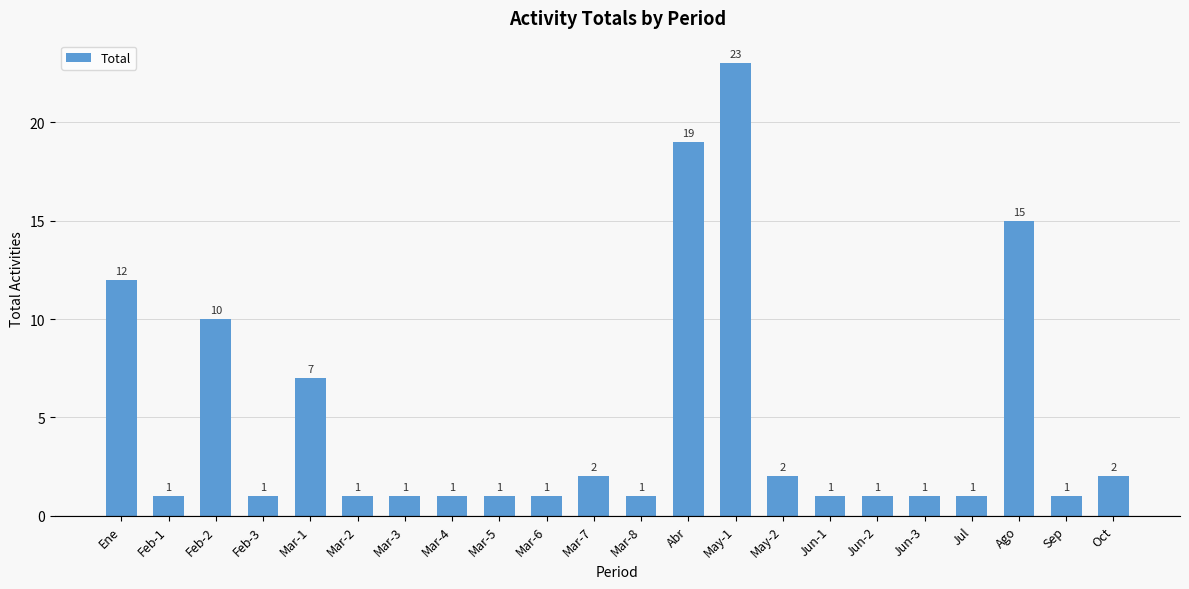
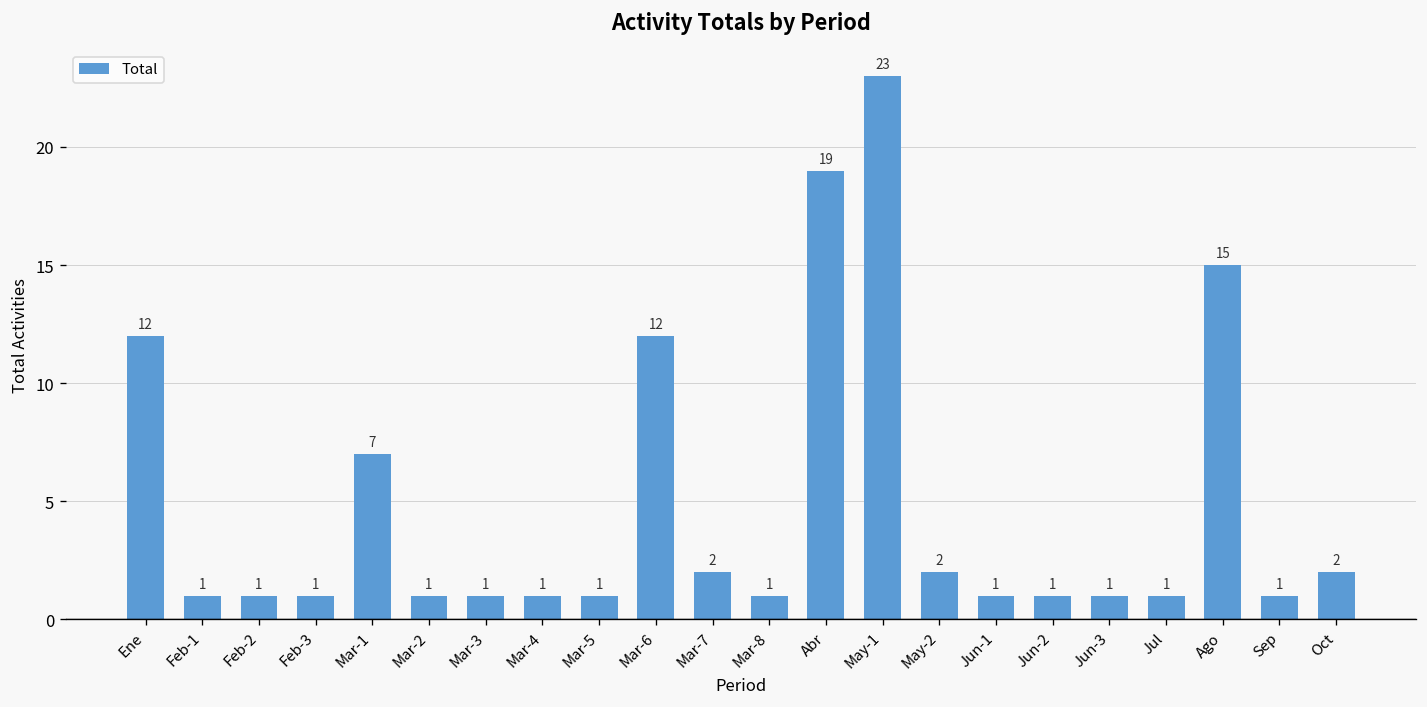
  {
    "Ene": 12,
    "Feb-1": 1,
-   "Feb-2": 10,
+   "Feb-2": 1,
    "Feb-3": 1,
    "Mar-1": 7,
    "Mar-2": 1,
    "Mar-3": 1,
    "Mar-4": 1,
    "Mar-5": 1,
-   "Mar-6": 1,
+   "Mar-6": 12,
    "Mar-7": 2,
    "Mar-8": 1,
    "Abr": 19,
    "May-1": 23,
    "May-2": 2,
    "Jun-1": 1,
    "Jun-2": 1,
    "Jun-3": 1,
    "Jul": 1,
    "Ago": 15,
    "Sep": 1,
    "Oct": 2
  }
